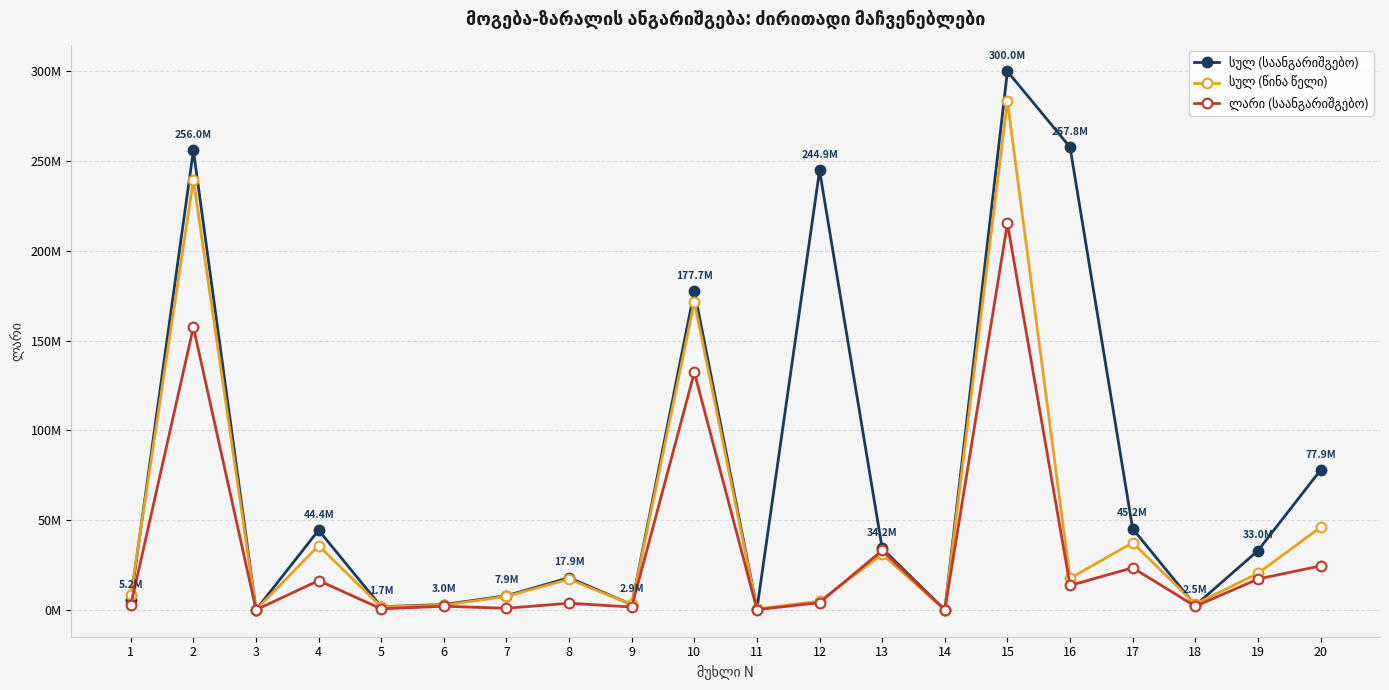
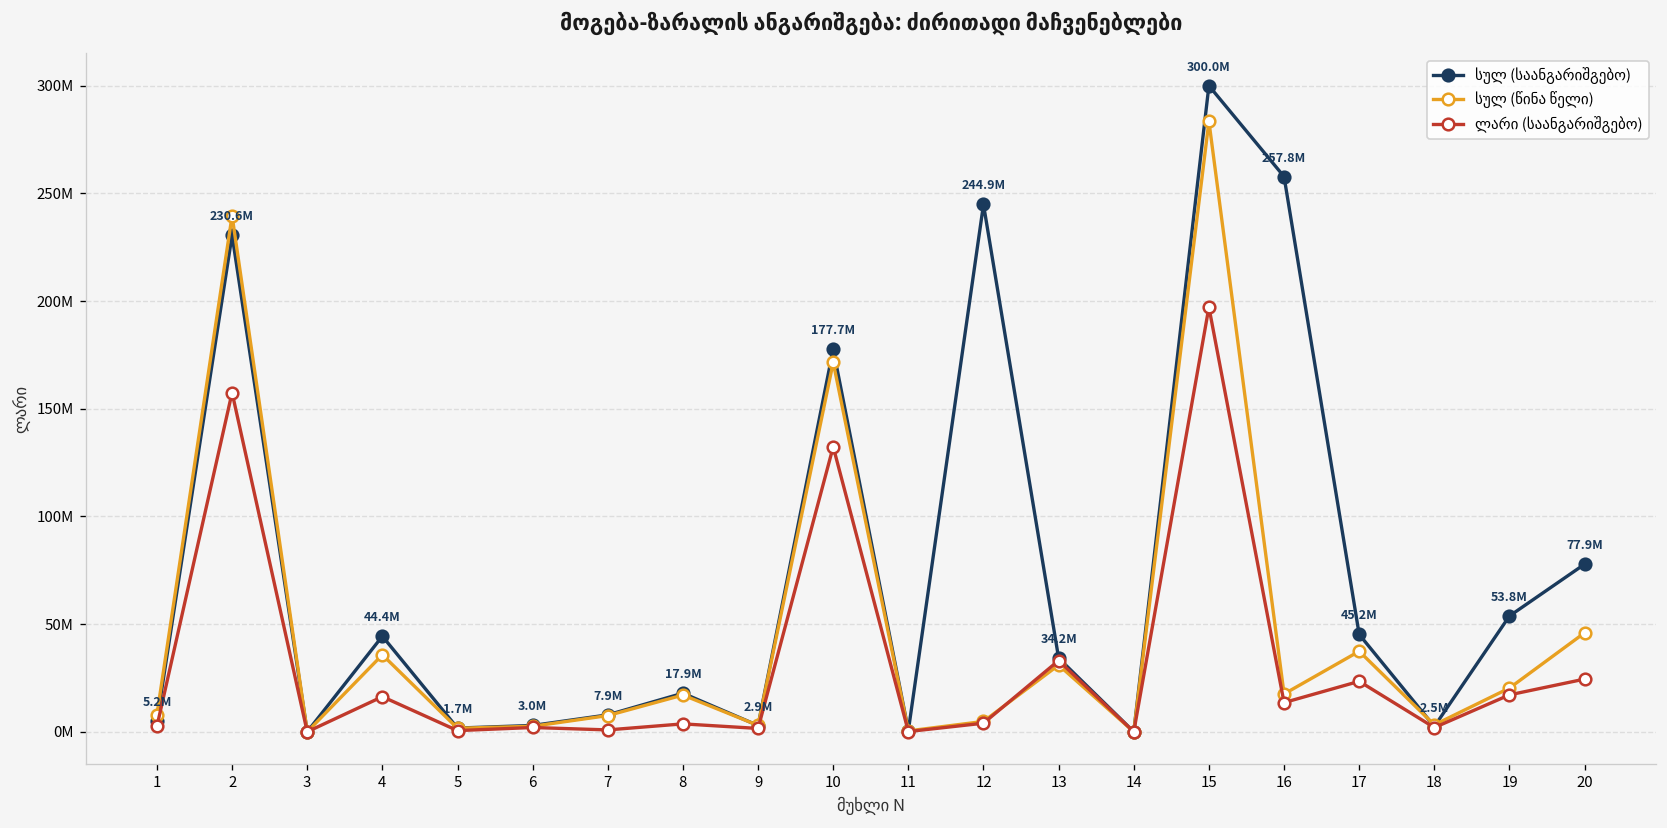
  {
    "სულ (საანგარიშგებო)": {
      "1": "5.2M",
-     "2": "256.0M",
+     "2": "230.6M",
      "4": "44.4M",
      "10": "177.7M",
      "12": "244.9M",
      "15": "300.0M",
      "16": "257.8M",
      "17": "45.2M",
-     "19": "33.0M",
+     "19": "53.8M",
      "20": "77.9M"
    },
    "სულ (წინა წელი)": {
      "4": "36000000",
      "10": "172000000",
      "13": "31000000",
      "15": "283000000",
      "16": "18000000",
      "17": "37000000",
      "19": "20000000",
      "20": "46000000"
    },
    "ლარი (საანგარიშგებო)": {
      "1": "3000000",
      "2": "158000000",
      "4": "16000000",
      "7": "1000000",
      "8": "4000000",
      "10": "132000000",
-     "15": "215000000",
+     "15": "197000000",
      "16": "14000000",
      "17": "23000000",
      "19": "17000000",
      "20": "24000000"
    }
  }
